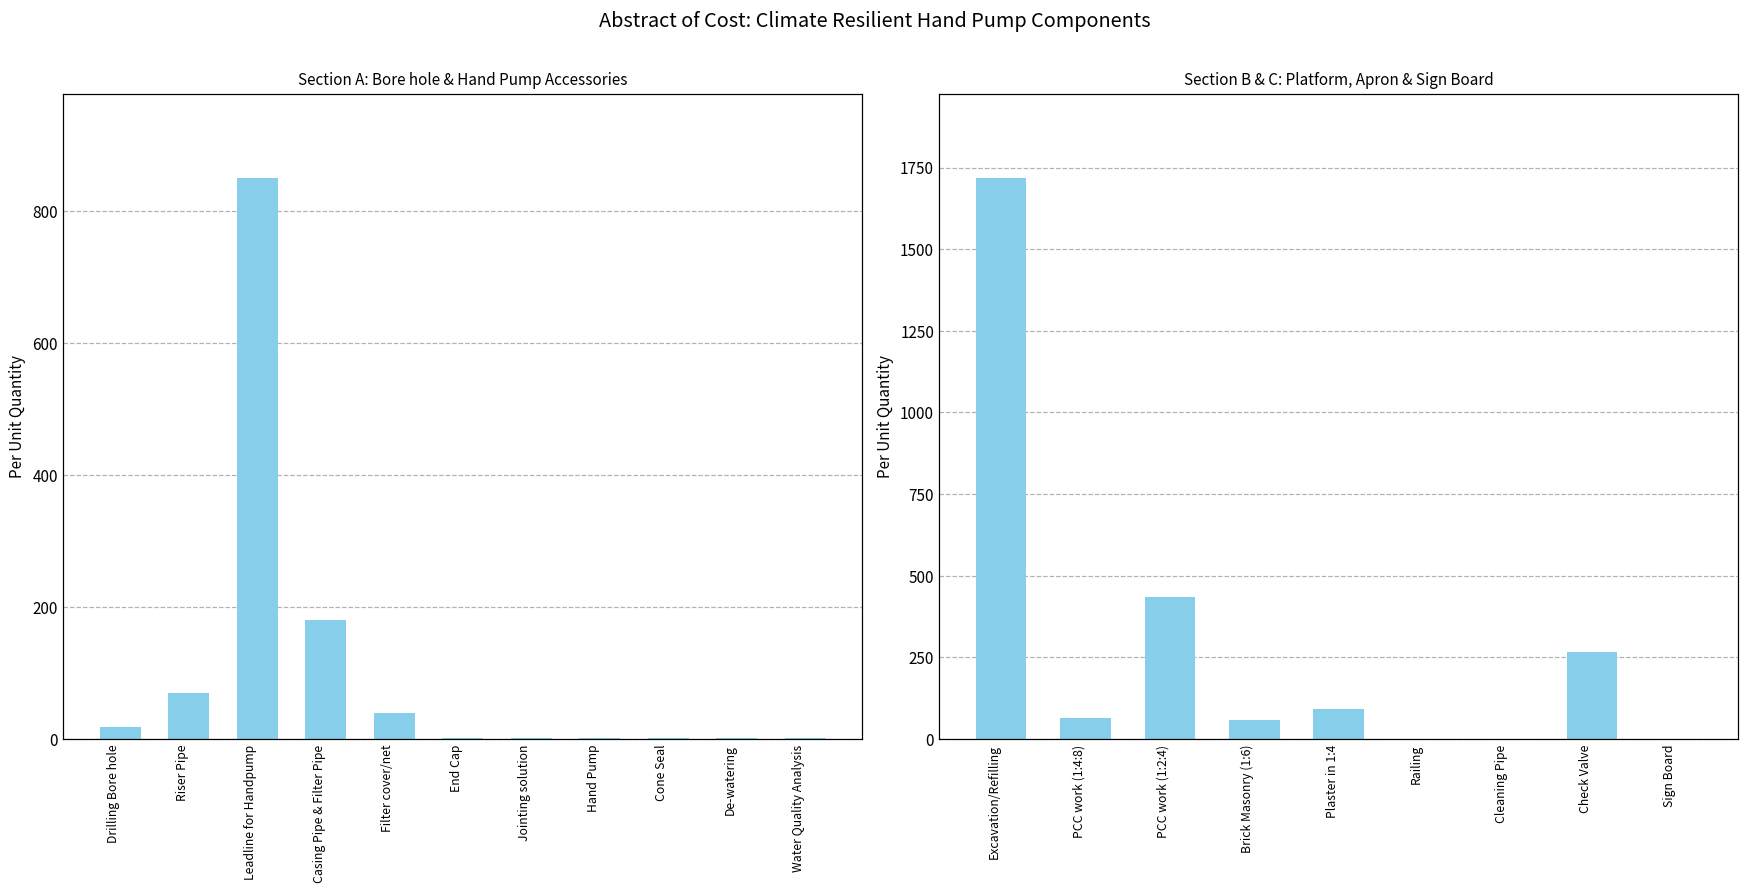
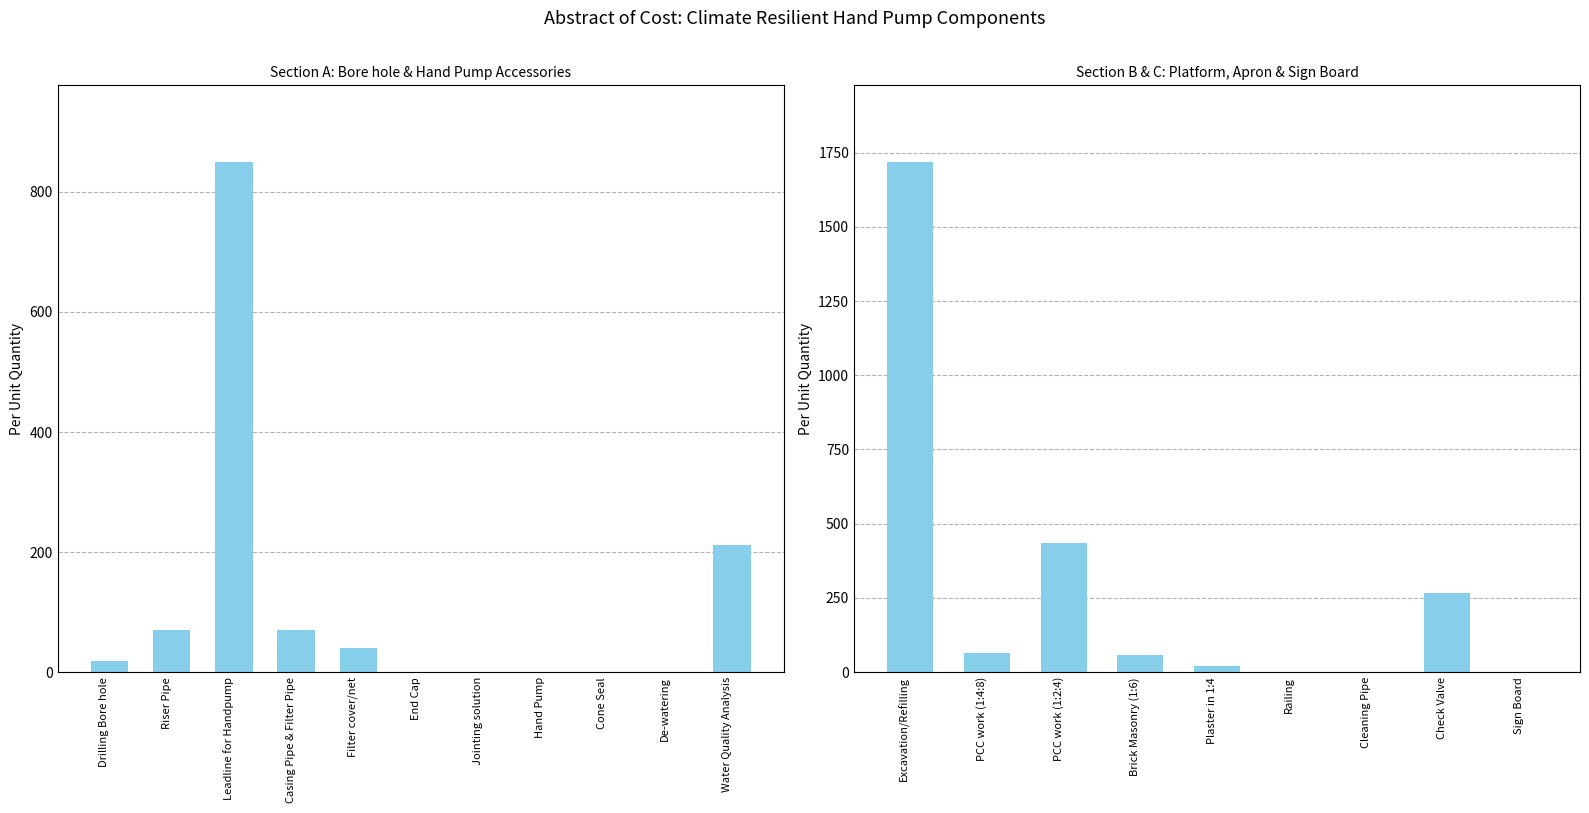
  {
    "Section A: Bore hole & Hand Pump Accessories": {
      "Drilling Bore hole": 20,
      "Riser Pipe": 70,
      "Leadline for Handpump": 850,
-     "Casing Pipe & Filter Pipe": 180,
+     "Casing Pipe & Filter Pipe": 70,
      "Filter cover/net": 40,
-     "Water Quality Analysis": 0
+     "Water Quality Analysis": 210
    },
    "Section B & C: Platform, Apron & Sign Board": {
      "Excavation/Refilling": 1720,
      "PCC work (1:4:8)": 70,
      "PCC work (1:2:4)": 440,
      "Brick Masonry (1:6)": 60,
-     "Plaster in 1:4": 90,
+     "Plaster in 1:4": 20,
      "Check Valve": 270
    }
  }
